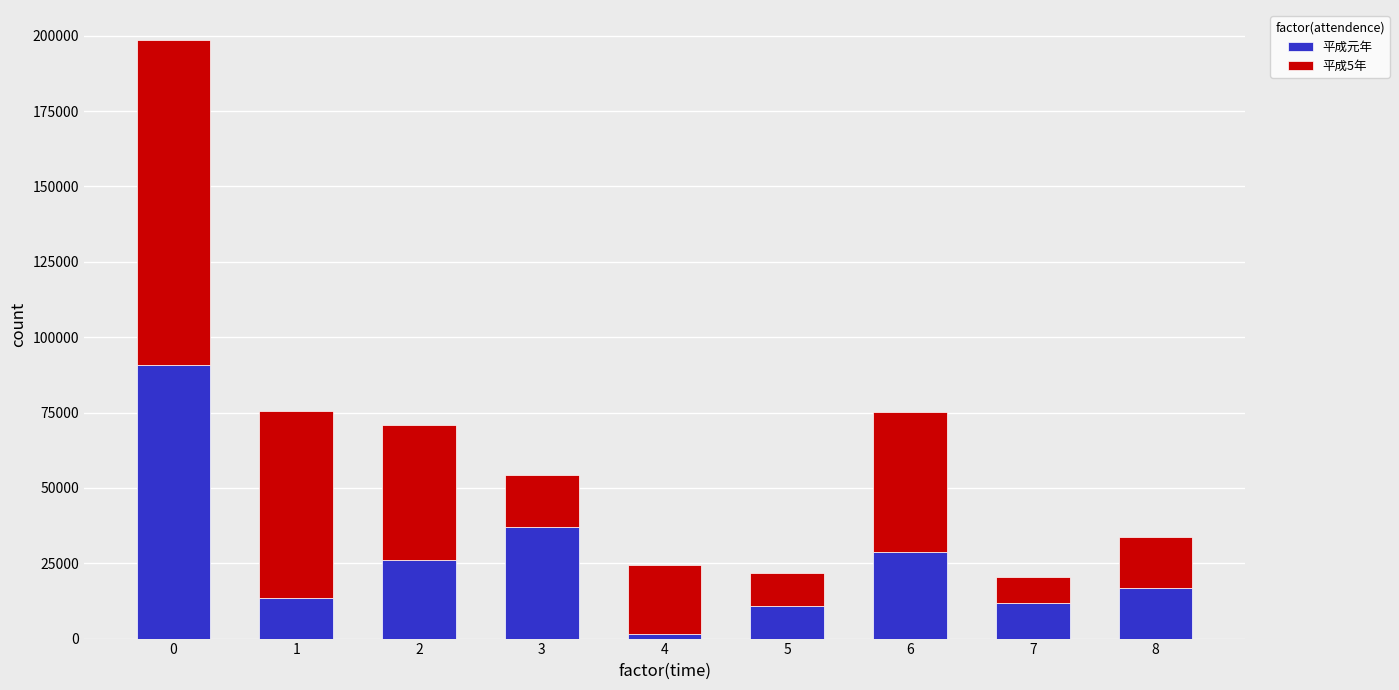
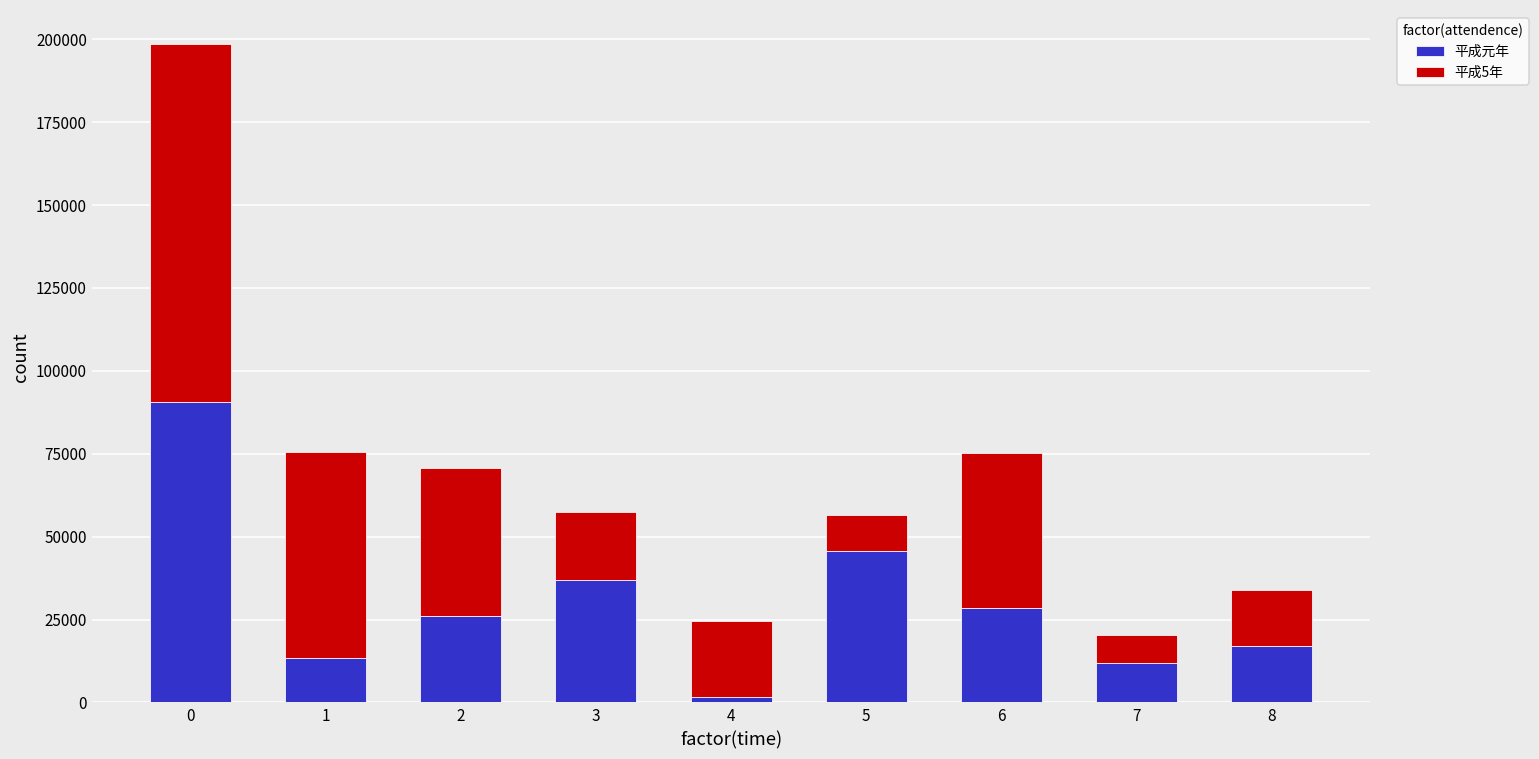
  {
    "平成元年": {
      "0": 91000,
      "1": 13000,
      "2": 26000,
      "3": 37000,
      "4": 2000,
-     "5": 11000,
+     "5": 46000,
      "6": 29000,
      "7": 12000,
      "8": 17000
    },
    "平成5年": {
      "0": 108000,
      "1": 62000,
      "2": 45000,
-     "3": 17000,
+     "3": 21000,
      "4": 23000,
      "5": 11000,
      "6": 47000,
      "7": 9000,
      "8": 17000
    }
  }
